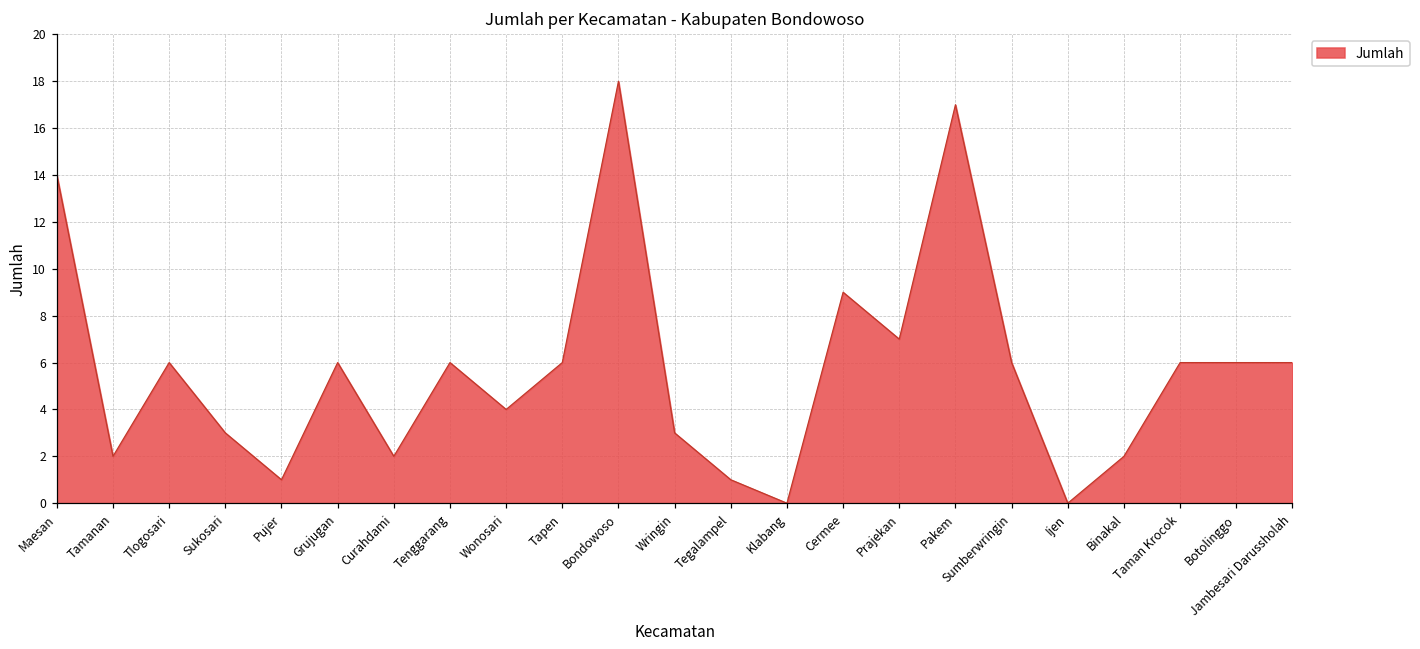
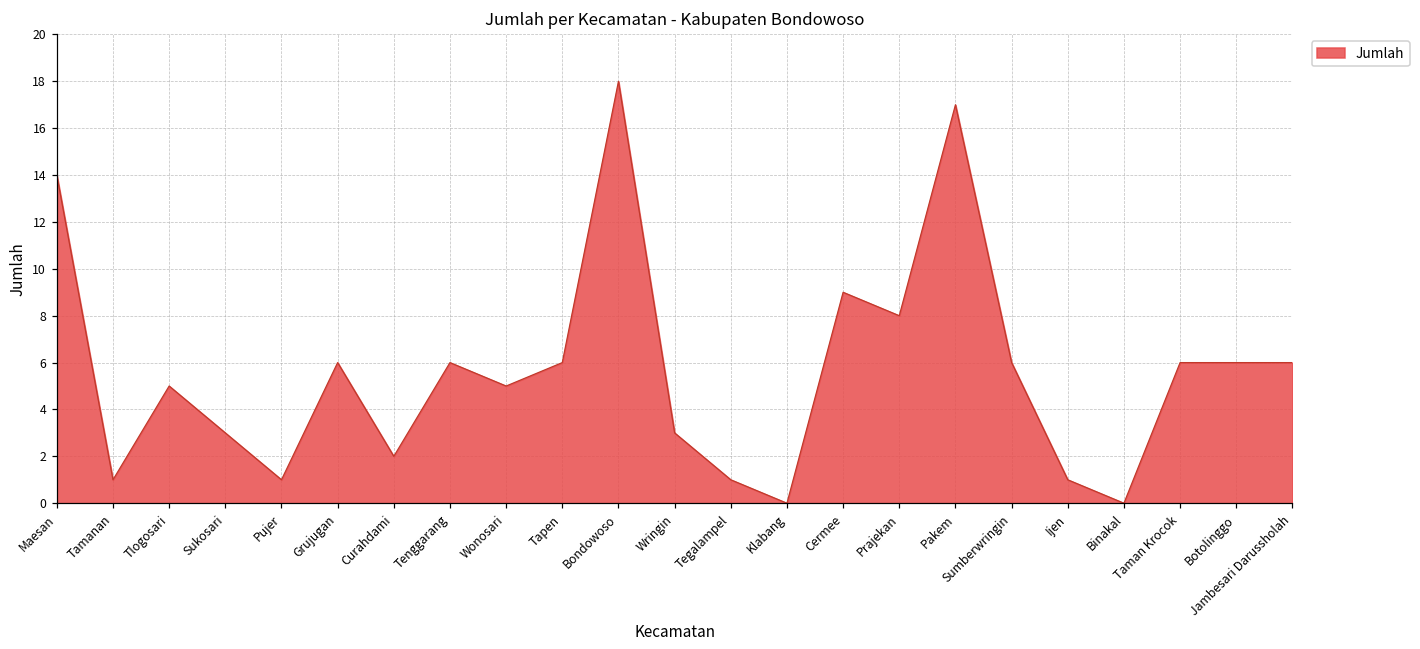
  {
    "Maesan": 14,
-   "Tamanan": 2,
-   "Tlogosari": 6,
+   "Tamanan": 1,
+   "Tlogosari": 5,
    "Sukosari": 3,
    "Pujer": 1,
    "Grujugan": 6,
    "Curahdami": 2,
    "Tenggarang": 6,
-   "Wonosari": 4,
+   "Wonosari": 5,
    "Tapen": 6,
    "Bondowoso": 18,
    "Wringin": 3,
    "Tegalampel": 1,
    "Klabang": 0,
    "Cermee": 9,
-   "Prajekan": 7,
+   "Prajekan": 8,
    "Pakem": 17,
    "Sumberwringin": 6,
-   "Ijen": 0,
-   "Binakal": 2,
+   "Ijen": 1,
+   "Binakal": 0,
    "Taman Krocok": 6,
    "Botolinggo": 6,
    "Jambesari Darussholah": 6
  }
